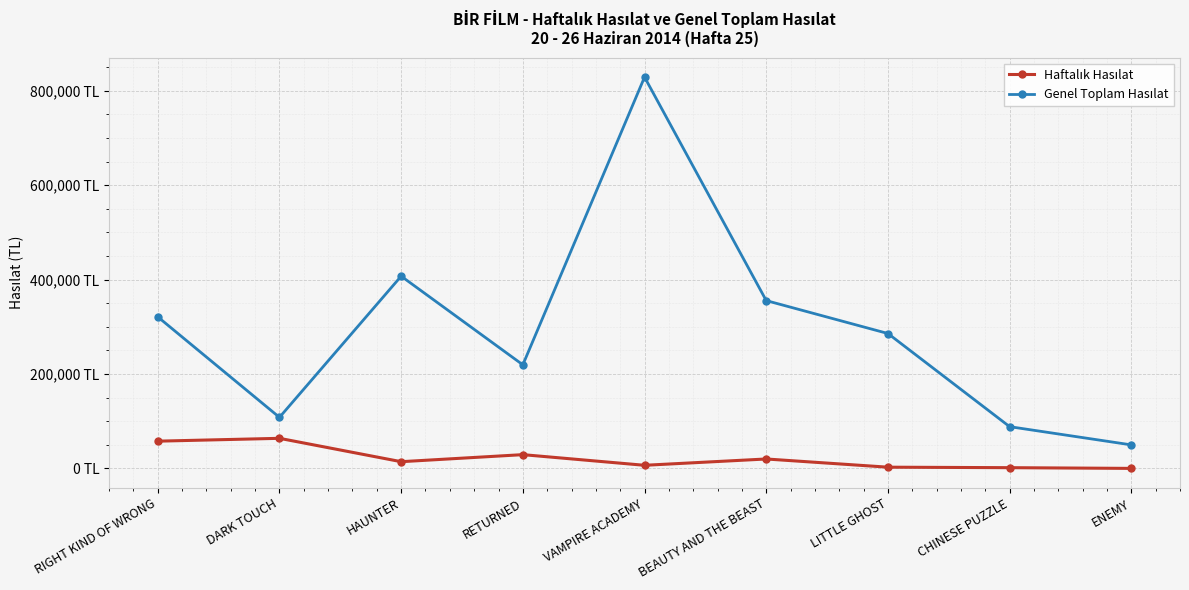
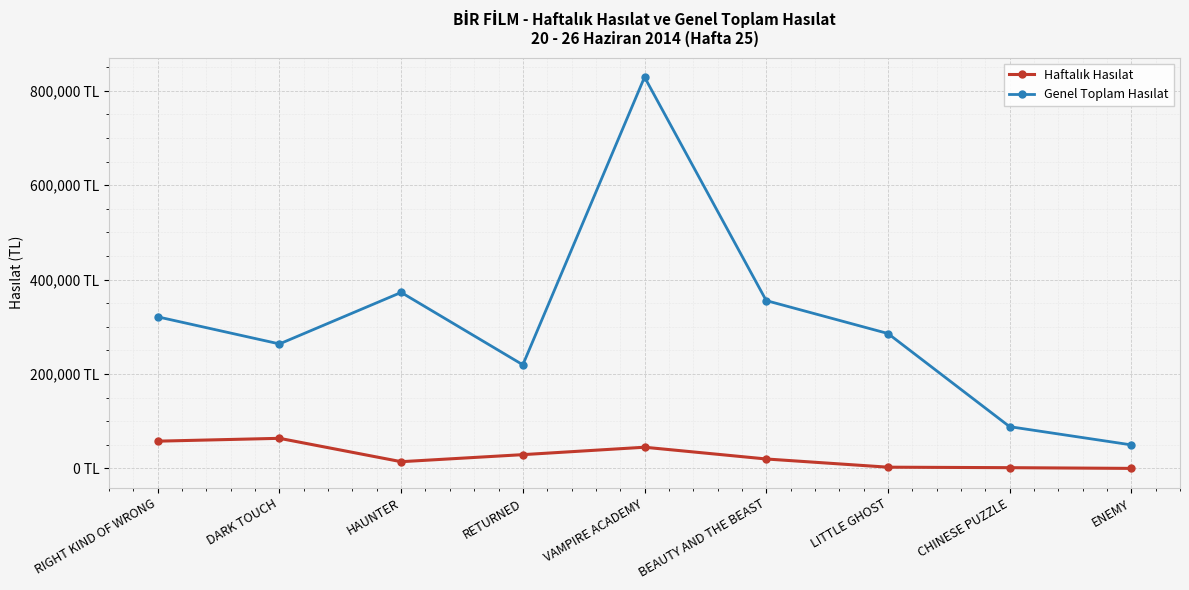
  {
    "Haftalık Hasılat": {
      "RIGHT KIND OF WRONG": "60,000 TL",
      "DARK TOUCH": "60,000 TL",
      "HAUNTER": "10,000 TL",
      "RETURNED": "30,000 TL",
-     "VAMPIRE ACADEMY": "10,000 TL",
+     "VAMPIRE ACADEMY": "40,000 TL",
      "BEAUTY AND THE BEAST": "20,000 TL",
      "LITTLE GHOST": "0 TL",
      "CHINESE PUZZLE": "0 TL",
      "ENEMY": "0 TL"
    },
    "Genel Toplam Hasılat": {
      "RIGHT KIND OF WRONG": "320,000 TL",
-     "DARK TOUCH": "110,000 TL",
-     "HAUNTER": "410,000 TL",
+     "DARK TOUCH": "260,000 TL",
+     "HAUNTER": "370,000 TL",
      "RETURNED": "220,000 TL",
      "VAMPIRE ACADEMY": "830,000 TL",
      "BEAUTY AND THE BEAST": "360,000 TL",
      "LITTLE GHOST": "290,000 TL",
      "CHINESE PUZZLE": "90,000 TL",
      "ENEMY": "50,000 TL"
    }
  }
